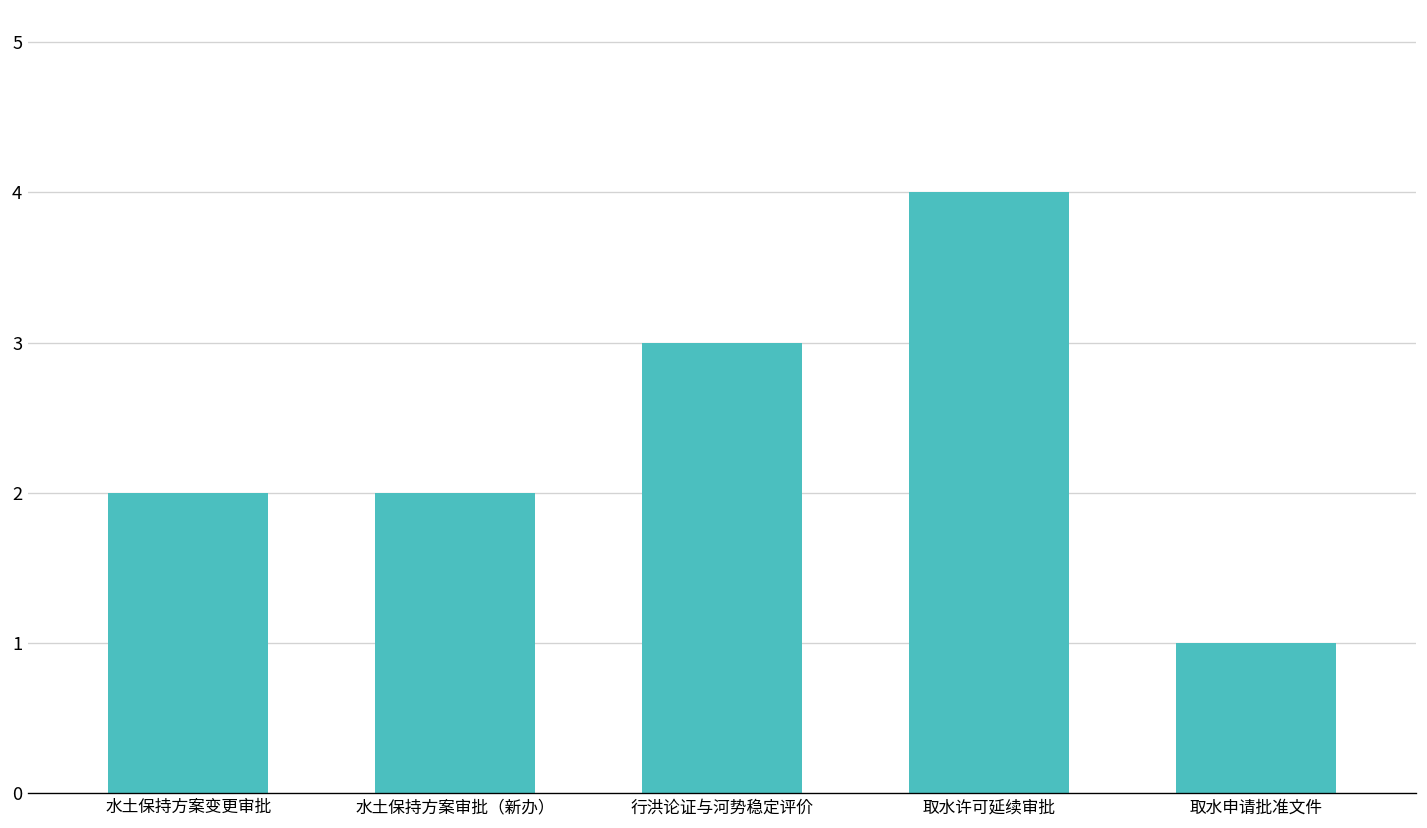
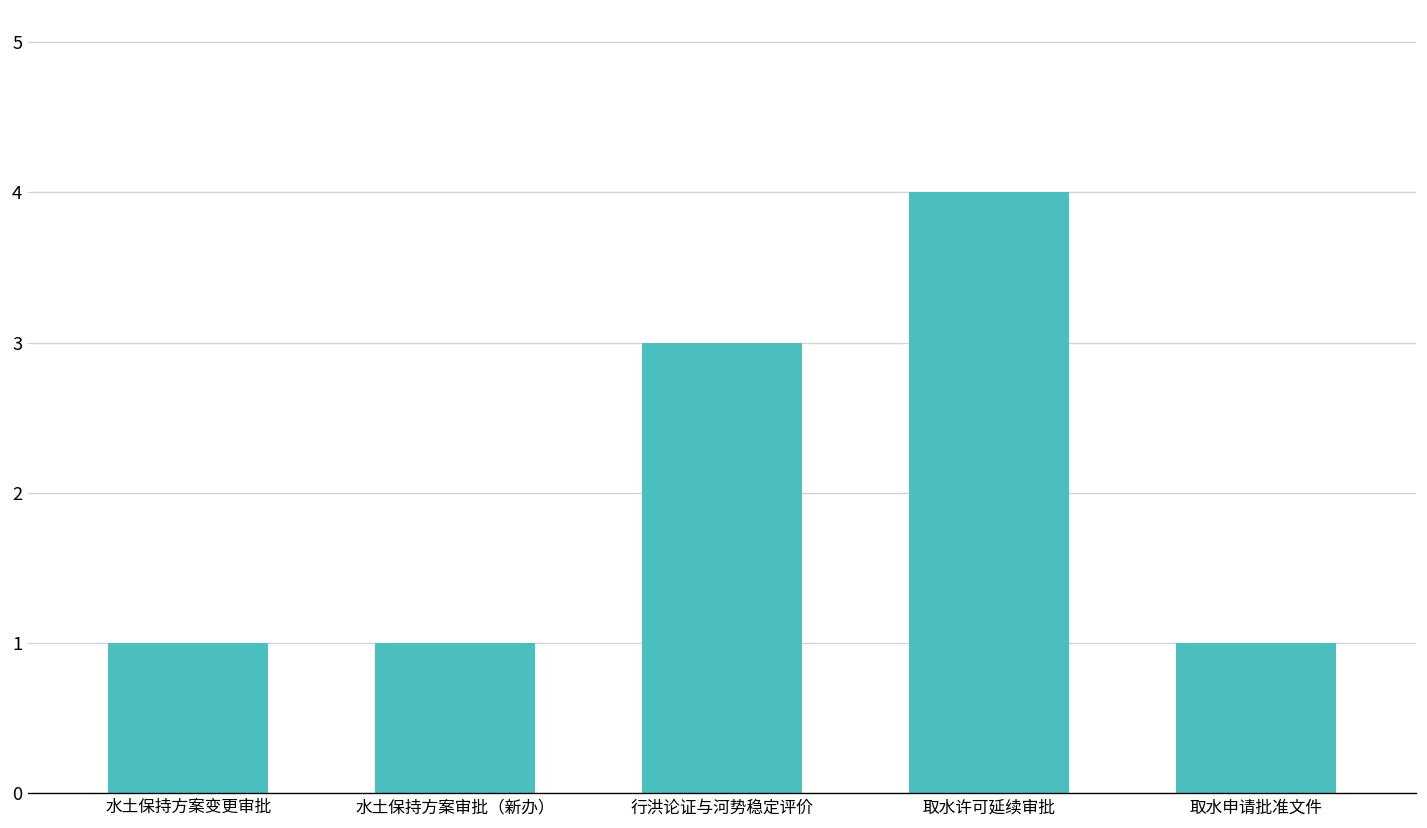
  {
-   "水土保持方案变更审批": 2,
-   "水土保持方案审批（新办）": 2,
+   "水土保持方案变更审批": 1,
+   "水土保持方案审批（新办）": 1,
    "行洪论证与河势稳定评价": 3,
    "取水许可延续审批": 4,
    "取水申请批准文件": 1
  }
